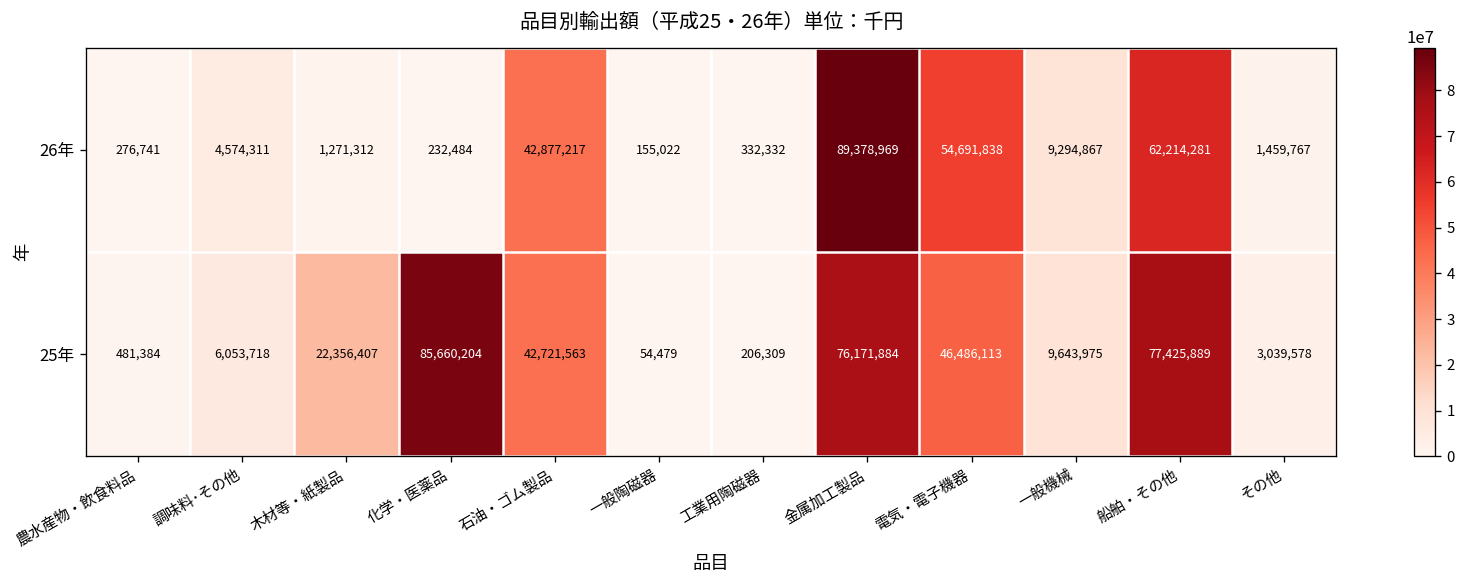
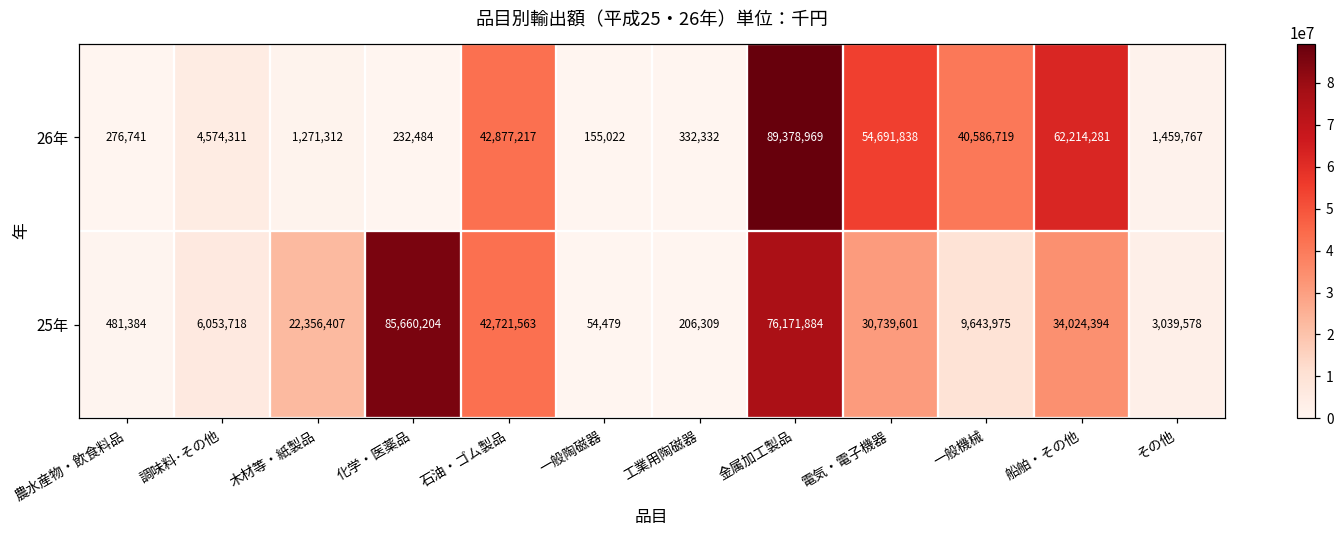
  {
    "26年": {
      "農水産物・飲食料品": "276,741",
      "調味料･その他": "4,574,311",
      "木材等・紙製品": "1,271,312",
      "化学・医薬品": "232,484",
      "石油・ゴム製品": "42,877,217",
      "一般陶磁器": "155,022",
      "工業用陶磁器": "332,332",
      "金属加工製品": "89,378,969",
      "電気・電子機器": "54,691,838",
-     "一般機械": "9,294,867",
+     "一般機械": "40,586,719",
      "船舶・その他": "62,214,281",
      "その他": "1,459,767"
    },
    "25年": {
      "農水産物・飲食料品": "481,384",
      "調味料･その他": "6,053,718",
      "木材等・紙製品": "22,356,407",
      "化学・医薬品": "85,660,204",
      "石油・ゴム製品": "42,721,563",
      "一般陶磁器": "54,479",
      "工業用陶磁器": "206,309",
      "金属加工製品": "76,171,884",
-     "電気・電子機器": "46,486,113",
+     "電気・電子機器": "30,739,601",
      "一般機械": "9,643,975",
-     "船舶・その他": "77,425,889",
+     "船舶・その他": "34,024,394",
      "その他": "3,039,578"
    }
  }
